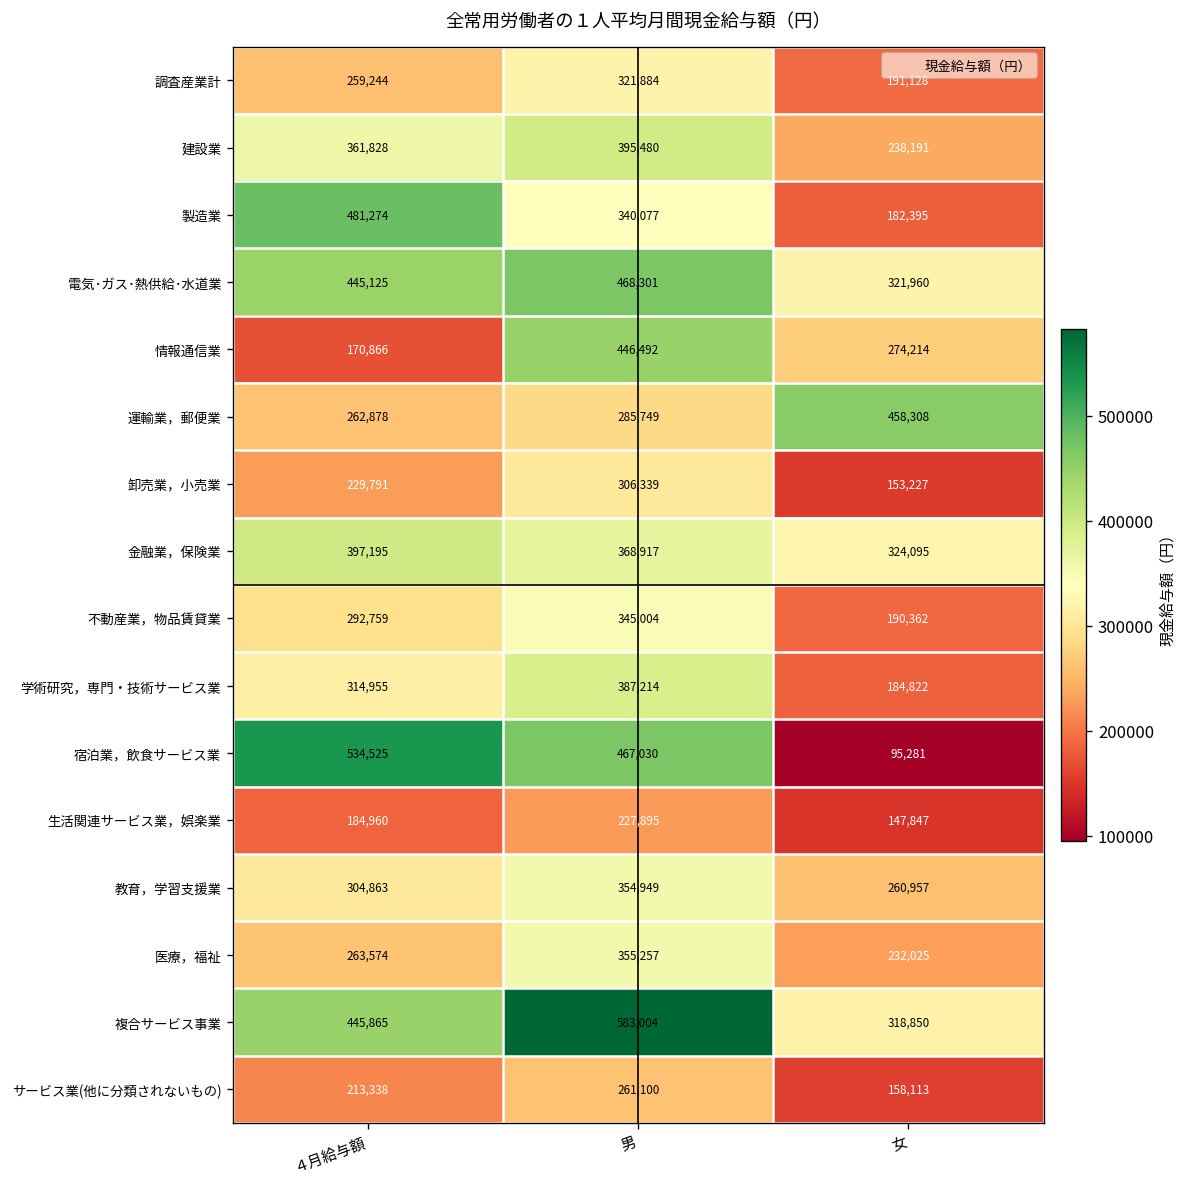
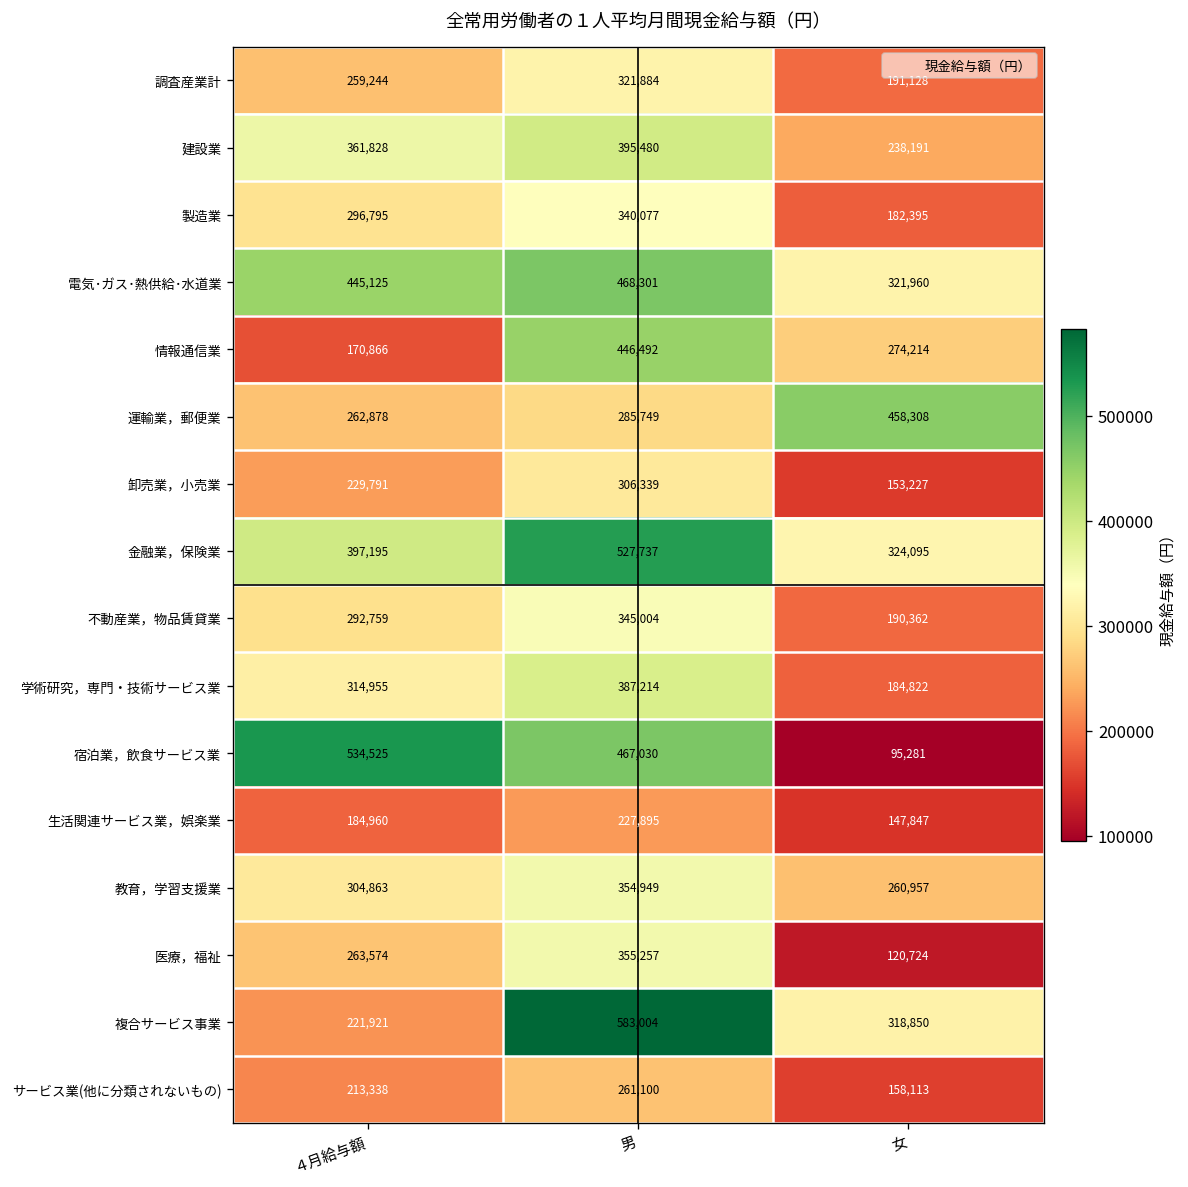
  {
    "調査産業計": {
      "４月給与額": "259,244",
      "男": "321,884"
    },
    "建設業": {
      "４月給与額": "361,828",
      "男": "395,480",
      "女": "238,191"
    },
    "製造業": {
-     "４月給与額": "481,274",
+     "４月給与額": "296,795",
      "男": "340,077",
      "女": "182,395"
    },
    "電気･ガス･熱供給･水道業": {
      "４月給与額": "445,125",
      "男": "468,301",
      "女": "321,960"
    },
    "情報通信業": {
      "４月給与額": "170,866",
      "男": "446,492",
      "女": "274,214"
    },
    "運輸業，郵便業": {
      "４月給与額": "262,878",
      "男": "285,749",
      "女": "458,308"
    },
    "卸売業，小売業": {
      "４月給与額": "229,791",
      "男": "306,339",
      "女": "153,227"
    },
    "金融業，保険業": {
      "４月給与額": "397,195",
-     "男": "368,917",
+     "男": "527,737",
      "女": "324,095"
    },
    "不動産業，物品賃貸業": {
      "４月給与額": "292,759",
      "男": "345,004",
      "女": "190,362"
    },
    "学術研究，専門・技術サービス業": {
      "４月給与額": "314,955",
      "男": "387,214",
      "女": "184,822"
    },
    "宿泊業，飲食サービス業": {
      "４月給与額": "534,525",
      "男": "467,030",
      "女": "95,281"
    },
    "生活関連サービス業，娯楽業": {
      "４月給与額": "184,960",
      "男": "227,895",
      "女": "147,847"
    },
    "教育，学習支援業": {
      "４月給与額": "304,863",
      "男": "354,949",
      "女": "260,957"
    },
    "医療，福祉": {
      "４月給与額": "263,574",
      "男": "355,257",
-     "女": "232,025"
+     "女": "120,724"
    },
    "複合サービス事業": {
-     "４月給与額": "445,865",
+     "４月給与額": "221,921",
      "男": "583,004",
      "女": "318,850"
    },
    "サービス業(他に分類されないもの)": {
      "４月給与額": "213,338",
      "男": "261,100",
      "女": "158,113"
    }
  }
